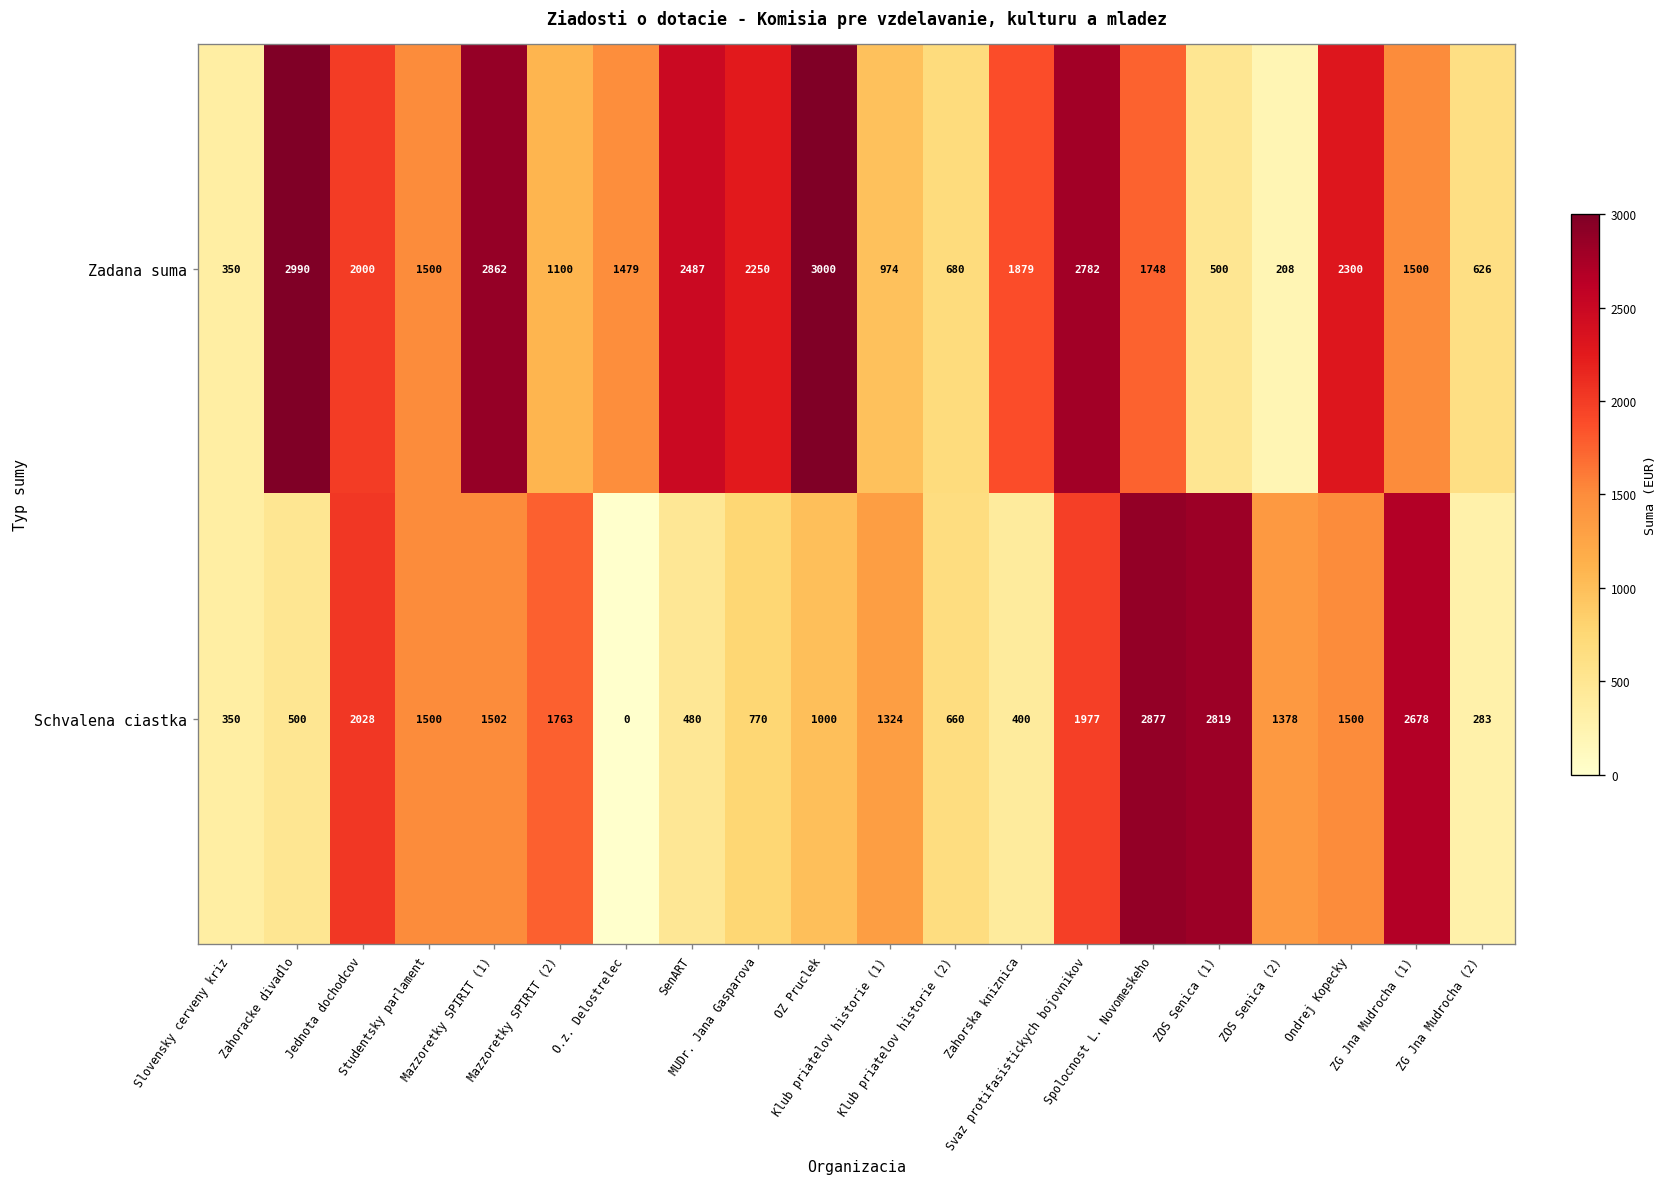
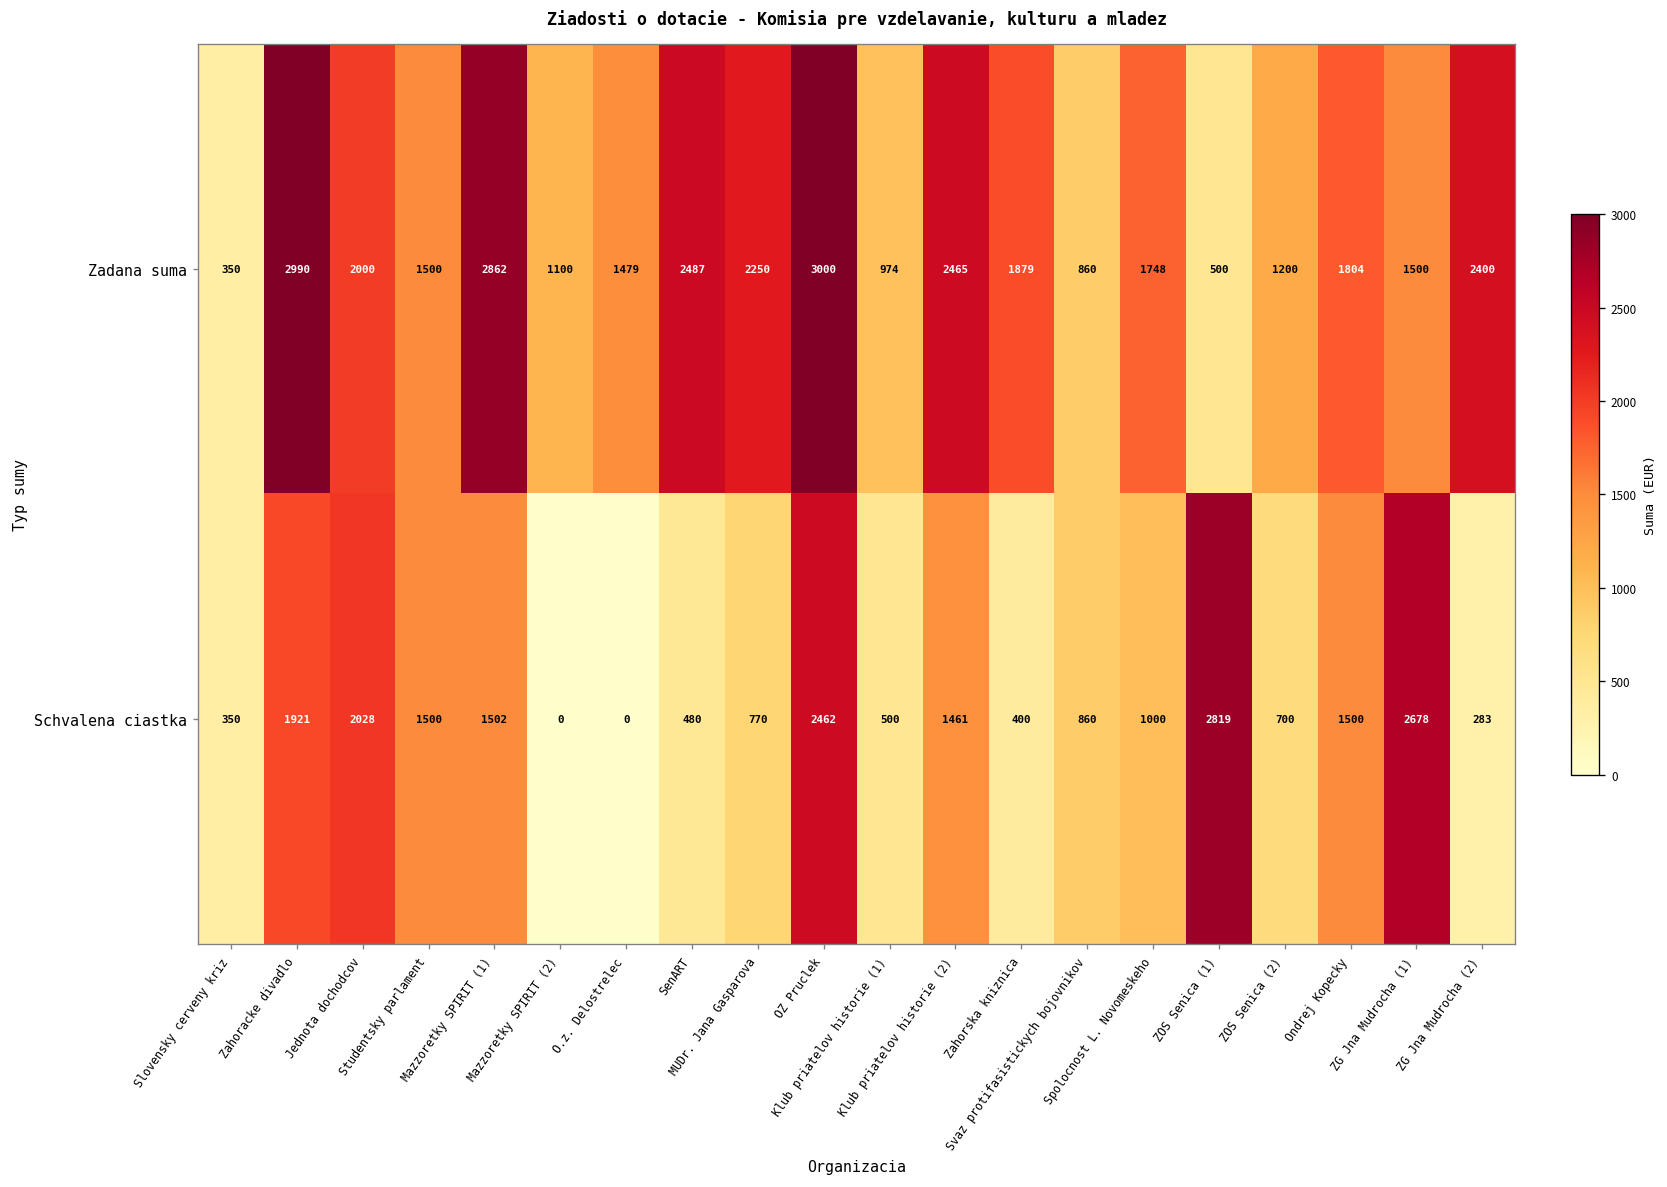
  {
    "Zadana suma": {
      "Slovensky cerveny kriz": 350,
      "Zahoracke divadlo": 2990,
      "Jednota dochodcov": 2000,
      "Studentsky parlament": 1500,
      "Mazzoretky SPIRIT (1)": 2862,
      "Mazzoretky SPIRIT (2)": 1100,
      "O.z. Delostrelec": 1479,
      "SenART": 2487,
      "MUDr. Jana Gasparova": 2250,
      "OZ Pruclek": 3000,
      "Klub priatelov historie (1)": 974,
-     "Klub priatelov historie (2)": 680,
+     "Klub priatelov historie (2)": 2465,
      "Zahorska kniznica": 1879,
-     "Svaz protifasistickych bojovnikov": 2782,
+     "Svaz protifasistickych bojovnikov": 860,
      "Spolocnost L. Novomeskeho": 1748,
      "ZOS Senica (1)": 500,
-     "ZOS Senica (2)": 208,
-     "Ondrej Kopecky": 2300,
+     "ZOS Senica (2)": 1200,
+     "Ondrej Kopecky": 1804,
      "ZG Jna Mudrocha (1)": 1500,
-     "ZG Jna Mudrocha (2)": 626
+     "ZG Jna Mudrocha (2)": 2400
    },
    "Schvalena ciastka": {
      "Slovensky cerveny kriz": 350,
-     "Zahoracke divadlo": 500,
+     "Zahoracke divadlo": 1921,
      "Jednota dochodcov": 2028,
      "Studentsky parlament": 1500,
      "Mazzoretky SPIRIT (1)": 1502,
-     "Mazzoretky SPIRIT (2)": 1763,
+     "Mazzoretky SPIRIT (2)": 0,
      "O.z. Delostrelec": 0,
      "SenART": 480,
      "MUDr. Jana Gasparova": 770,
-     "OZ Pruclek": 1000,
-     "Klub priatelov historie (1)": 1324,
-     "Klub priatelov historie (2)": 660,
+     "OZ Pruclek": 2462,
+     "Klub priatelov historie (1)": 500,
+     "Klub priatelov historie (2)": 1461,
      "Zahorska kniznica": 400,
-     "Svaz protifasistickych bojovnikov": 1977,
-     "Spolocnost L. Novomeskeho": 2877,
+     "Svaz protifasistickych bojovnikov": 860,
+     "Spolocnost L. Novomeskeho": 1000,
      "ZOS Senica (1)": 2819,
-     "ZOS Senica (2)": 1378,
+     "ZOS Senica (2)": 700,
      "Ondrej Kopecky": 1500,
      "ZG Jna Mudrocha (1)": 2678,
      "ZG Jna Mudrocha (2)": 283
    }
  }
